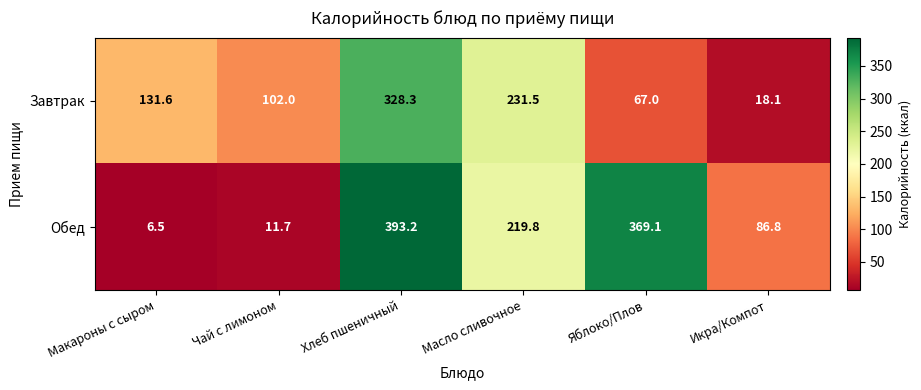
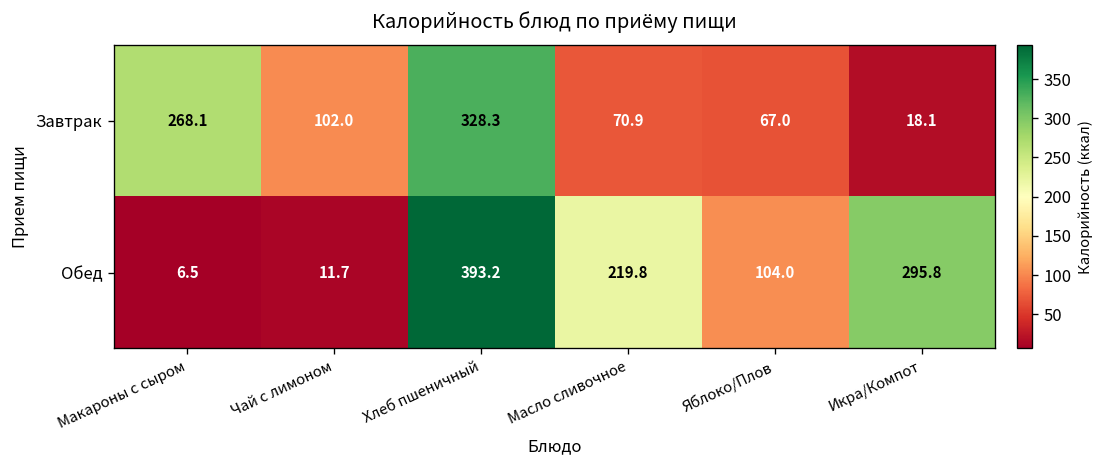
  {
    "Завтрак": {
-     "Макароны с сыром": 131.6,
+     "Макароны с сыром": 268.1,
      "Чай с лимоном": 102.0,
      "Хлеб пшеничный": 328.3,
-     "Масло сливочное": 231.5,
+     "Масло сливочное": 70.9,
      "Яблоко/Плов": 67.0,
      "Икра/Компот": 18.1
    },
    "Обед": {
      "Макароны с сыром": 6.5,
      "Чай с лимоном": 11.7,
      "Хлеб пшеничный": 393.2,
      "Масло сливочное": 219.8,
-     "Яблоко/Плов": 369.1,
-     "Икра/Компот": 86.8
+     "Яблоко/Плов": 104.0,
+     "Икра/Компот": 295.8
    }
  }
